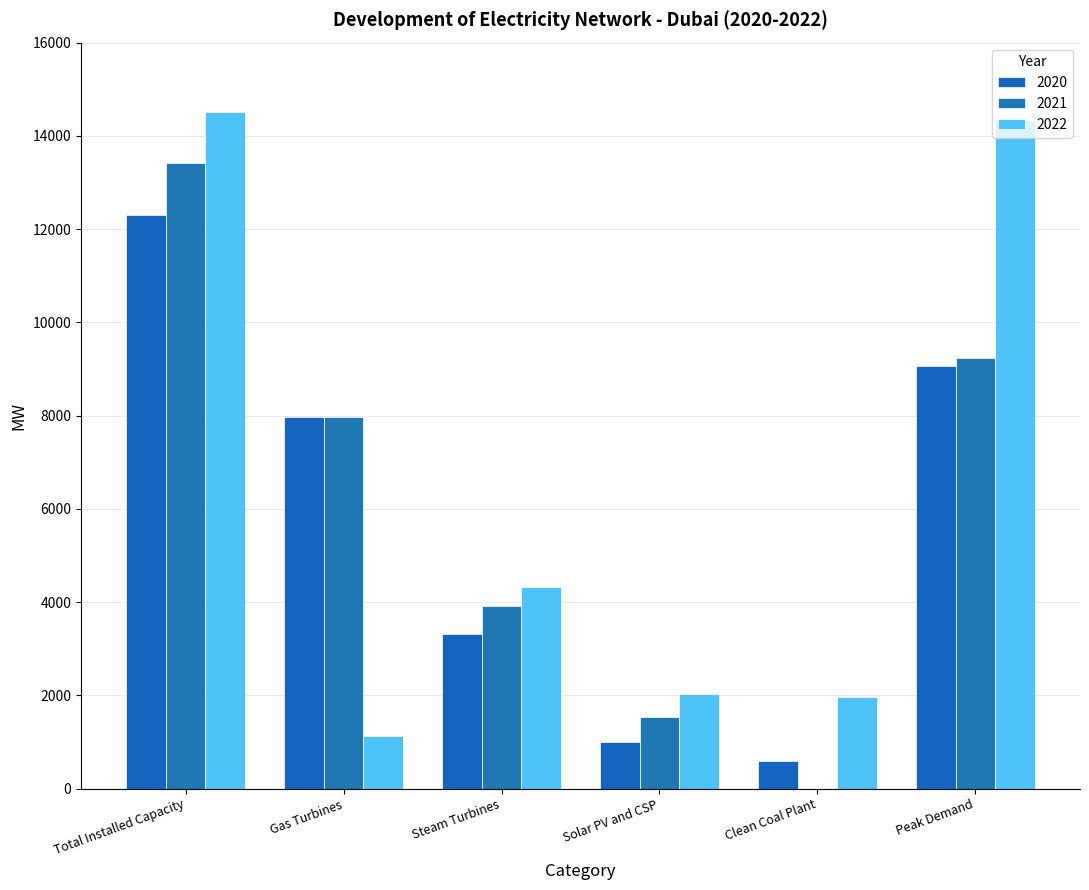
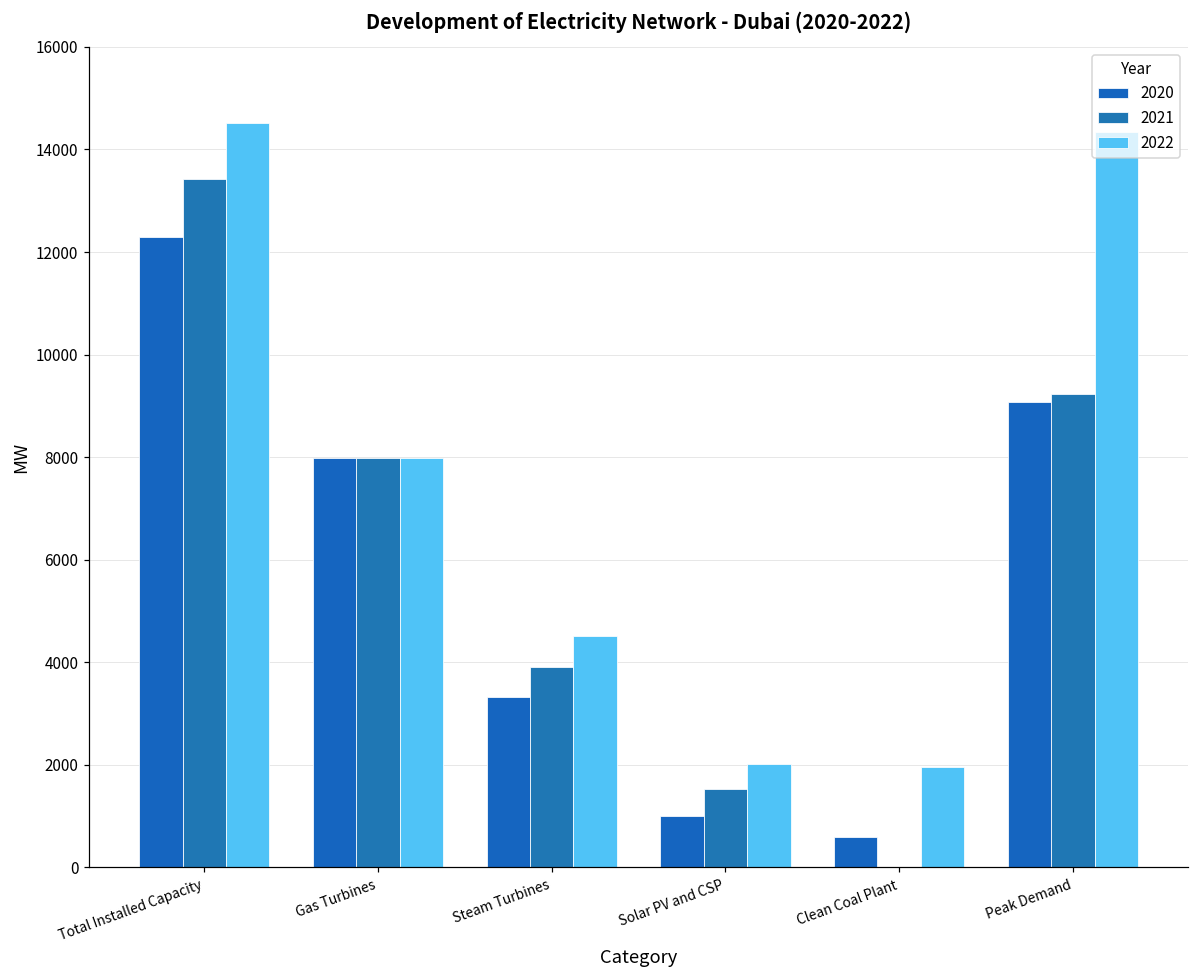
  {
    "2022": {
      "Total Installed Capacity": 14500,
-     "Gas Turbines": 1100,
-     "Steam Turbines": 4300,
+     "Gas Turbines": 8000,
+     "Steam Turbines": 4500,
      "Solar PV and CSP": 2000,
      "Clean Coal Plant": 2000
    }
  }
